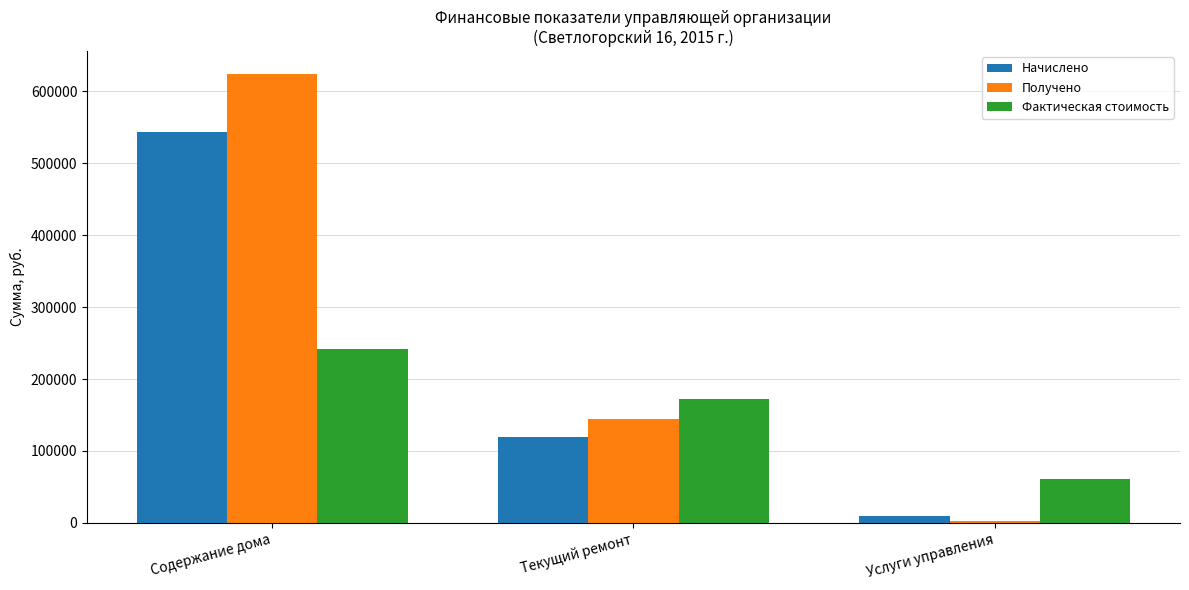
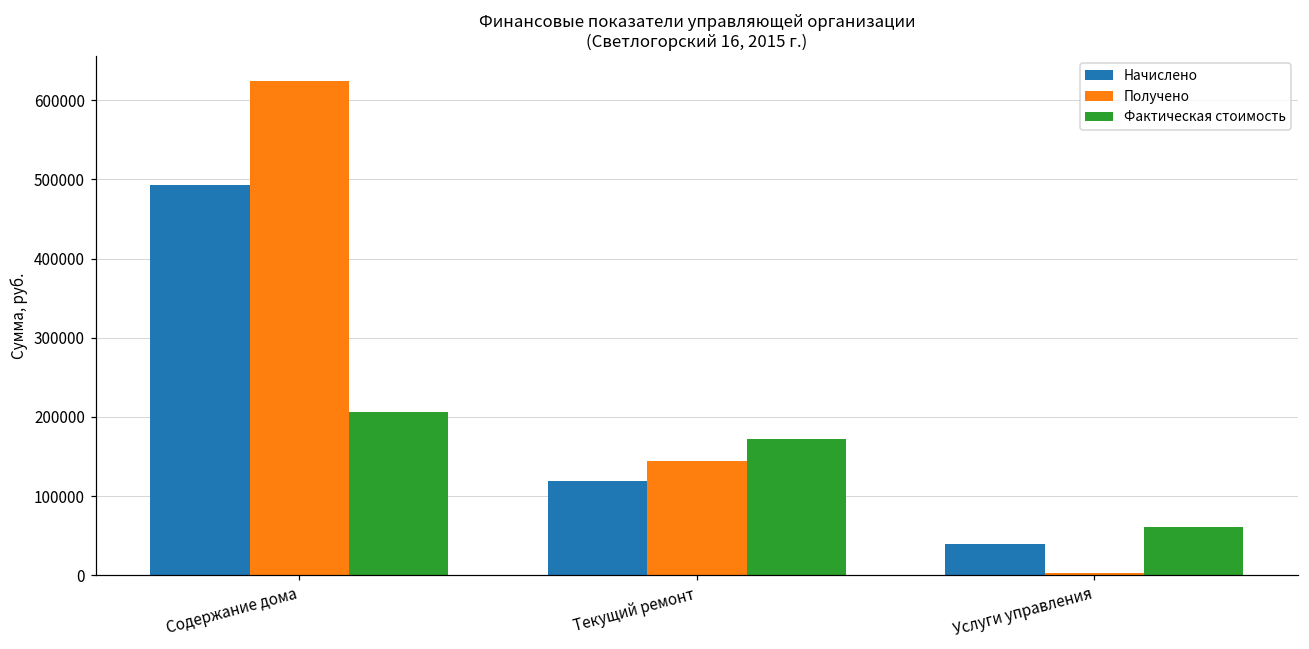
  {
    "Начислено": {
-     "Содержание дома": 540000,
+     "Содержание дома": 490000,
      "Текущий ремонт": 120000,
-     "Услуги управления": 10000
+     "Услуги управления": 40000
    },
    "Получено": {
      "Содержание дома": 620000,
      "Текущий ремонт": 140000
    },
    "Фактическая стоимость": {
-     "Содержание дома": 240000,
+     "Содержание дома": 210000,
      "Текущий ремонт": 170000,
      "Услуги управления": 60000
    }
  }
